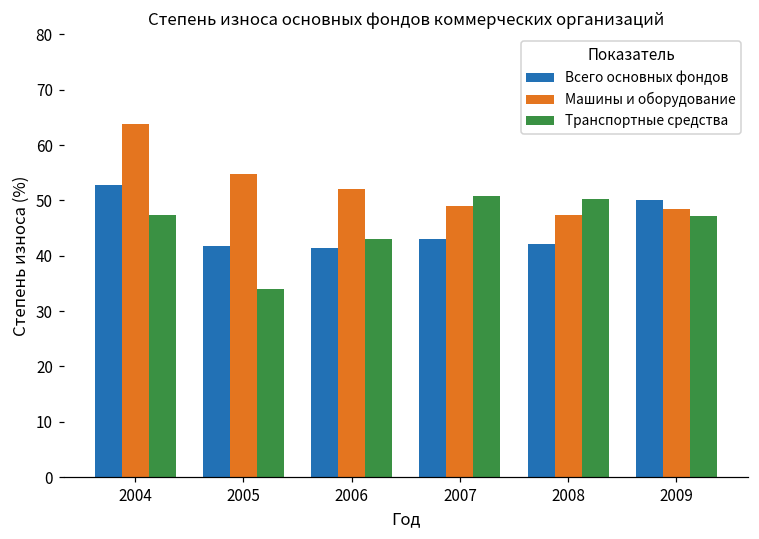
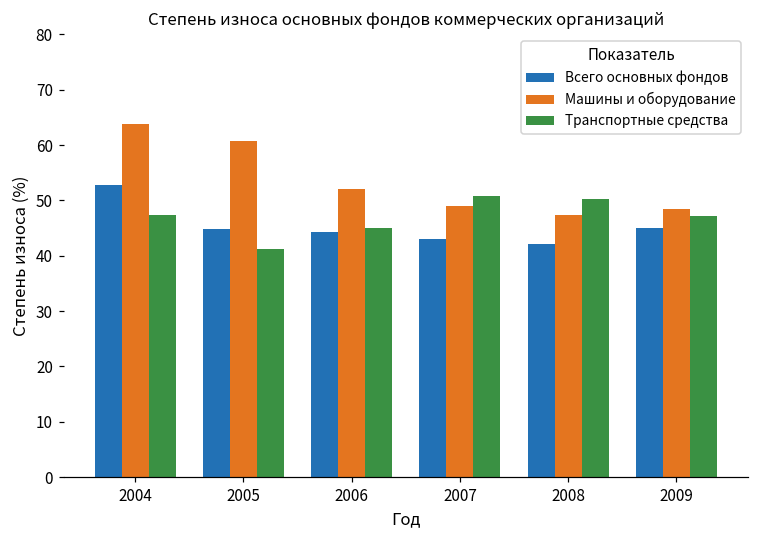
  {
    "Всего основных фондов": {
      "2004": 53,
-     "2005": 42,
-     "2006": 41,
+     "2005": 45,
+     "2006": 44,
      "2007": 43,
      "2008": 42,
-     "2009": 50
+     "2009": 45
    },
    "Машины и оборудование": {
      "2004": 64,
-     "2005": 55,
+     "2005": 61,
      "2006": 52,
      "2007": 49,
      "2008": 47,
      "2009": 49
    },
    "Транспортные средства": {
      "2004": 47,
-     "2005": 34,
-     "2006": 43,
+     "2005": 41,
+     "2006": 45,
      "2007": 51,
      "2008": 50,
      "2009": 47
    }
  }
